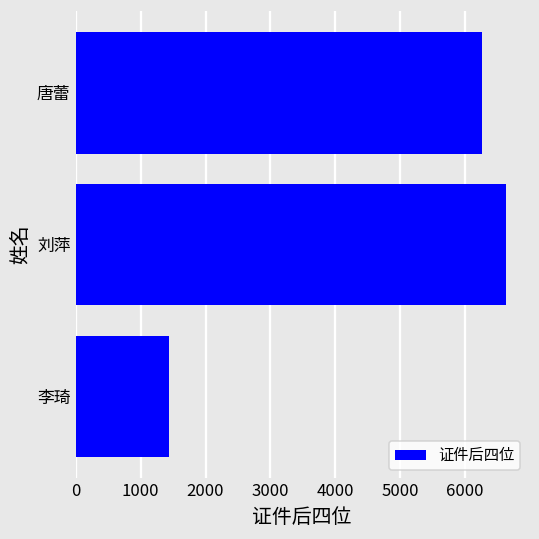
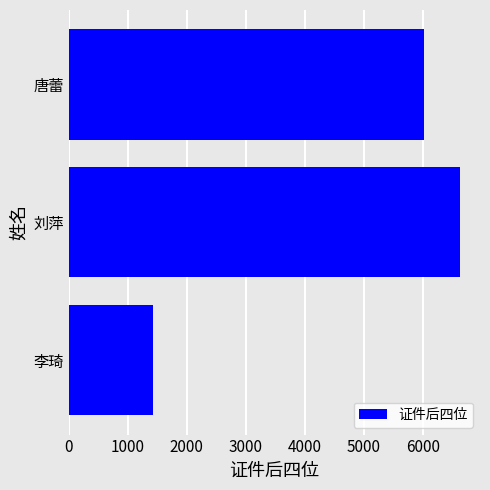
  {
-   "唐蕾": 6300,
+   "唐蕾": 6000,
    "刘萍": 6600,
    "李琦": 1400
  }
